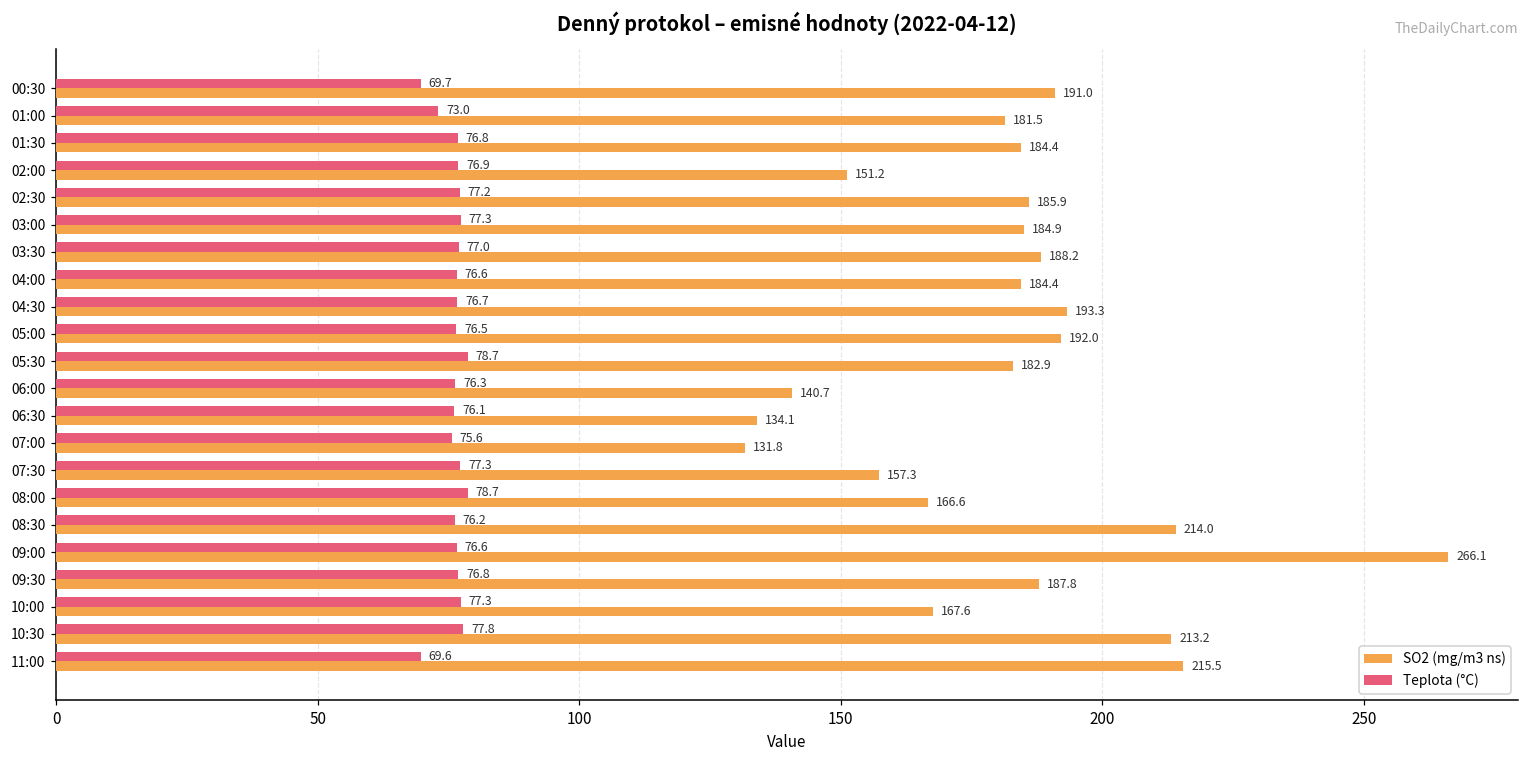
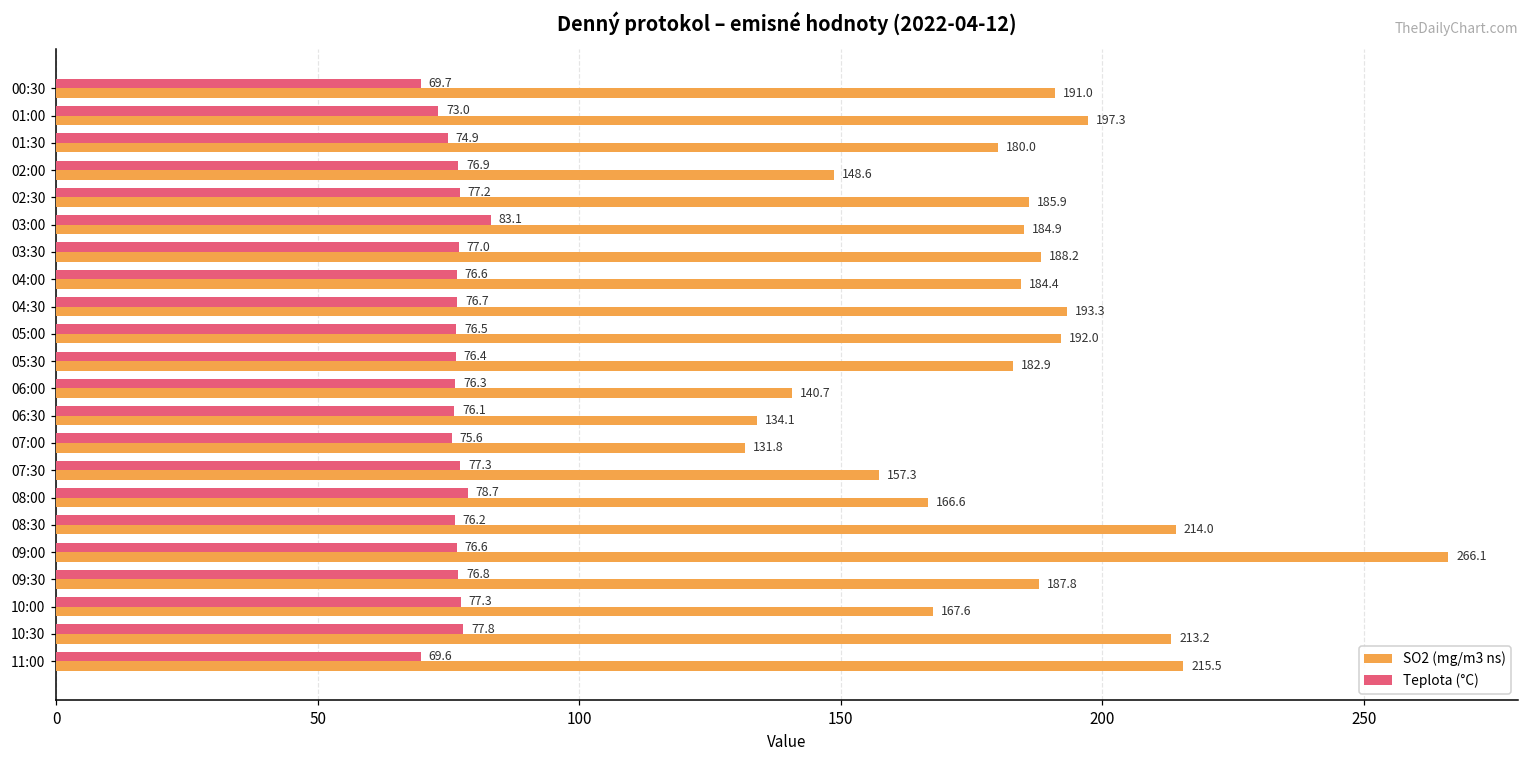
  {
    "SO2 (mg/m3 ns)": {
      "00:30": 191.0,
-     "01:00": 181.5,
-     "01:30": 184.4,
-     "02:00": 151.2,
+     "01:00": 197.3,
+     "01:30": 180.0,
+     "02:00": 148.6,
      "02:30": 185.9,
      "03:00": 184.9,
      "03:30": 188.2,
      "04:00": 184.4,
      "04:30": 193.3,
      "05:00": 192.0,
      "05:30": 182.9,
      "06:00": 140.7,
      "06:30": 134.1,
      "07:00": 131.8,
      "07:30": 157.3,
      "08:00": 166.6,
      "08:30": 214.0,
      "09:00": 266.1,
      "09:30": 187.8,
      "10:00": 167.6,
      "10:30": 213.2,
      "11:00": 215.5
    },
    "Teplota (°C)": {
      "00:30": 69.7,
      "01:00": 73.0,
-     "01:30": 76.8,
+     "01:30": 74.9,
      "02:00": 76.9,
      "02:30": 77.2,
-     "03:00": 77.3,
+     "03:00": 83.1,
      "03:30": 77.0,
      "04:00": 76.6,
      "04:30": 76.7,
      "05:00": 76.5,
-     "05:30": 78.7,
+     "05:30": 76.4,
      "06:00": 76.3,
      "06:30": 76.1,
      "07:00": 75.6,
      "07:30": 77.3,
      "08:00": 78.7,
      "08:30": 76.2,
      "09:00": 76.6,
      "09:30": 76.8,
      "10:00": 77.3,
      "10:30": 77.8,
      "11:00": 69.6
    }
  }
